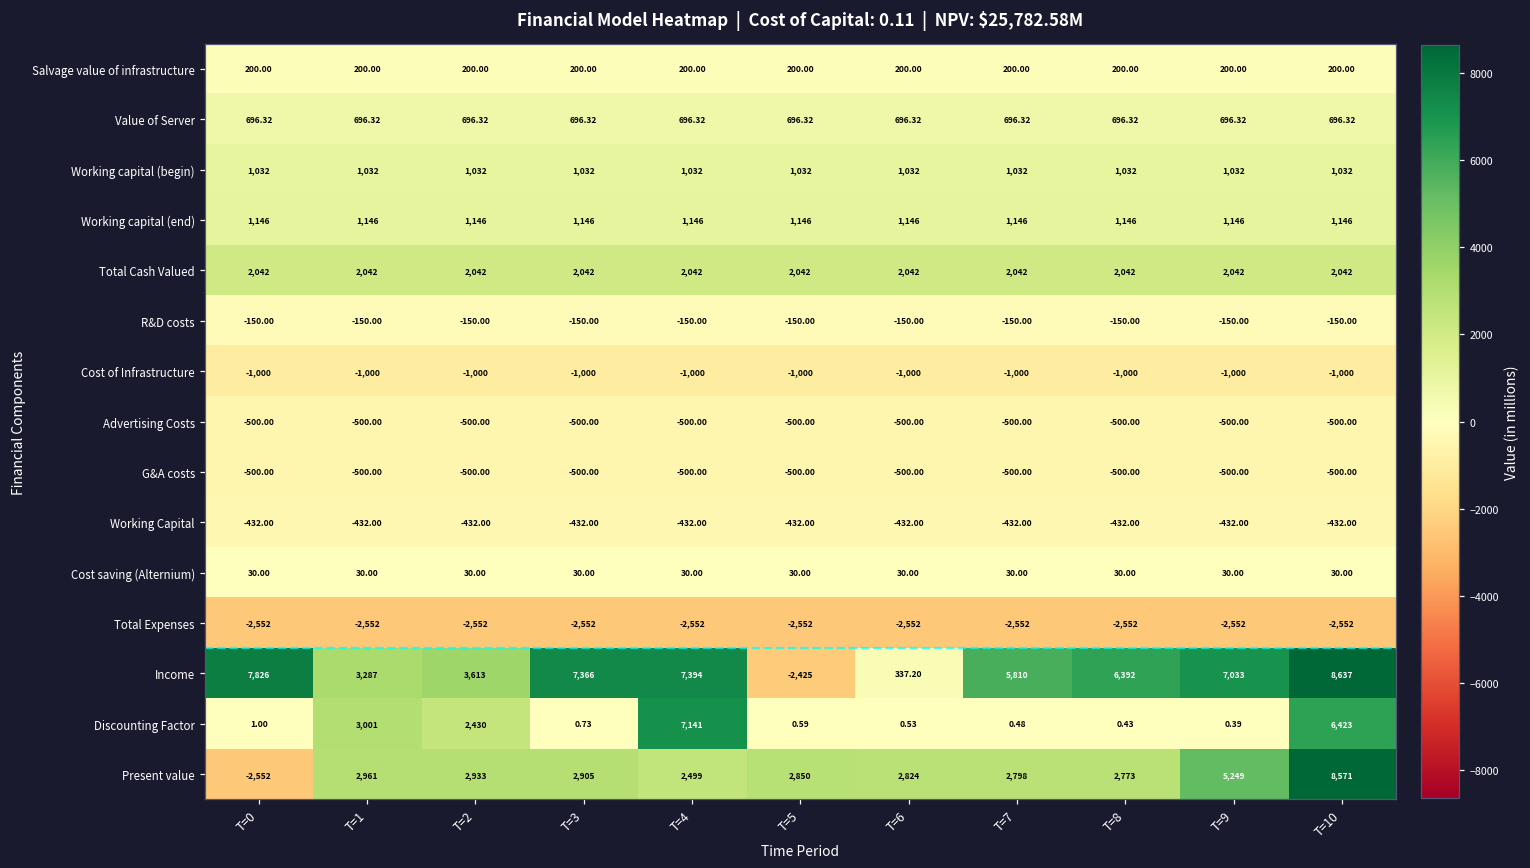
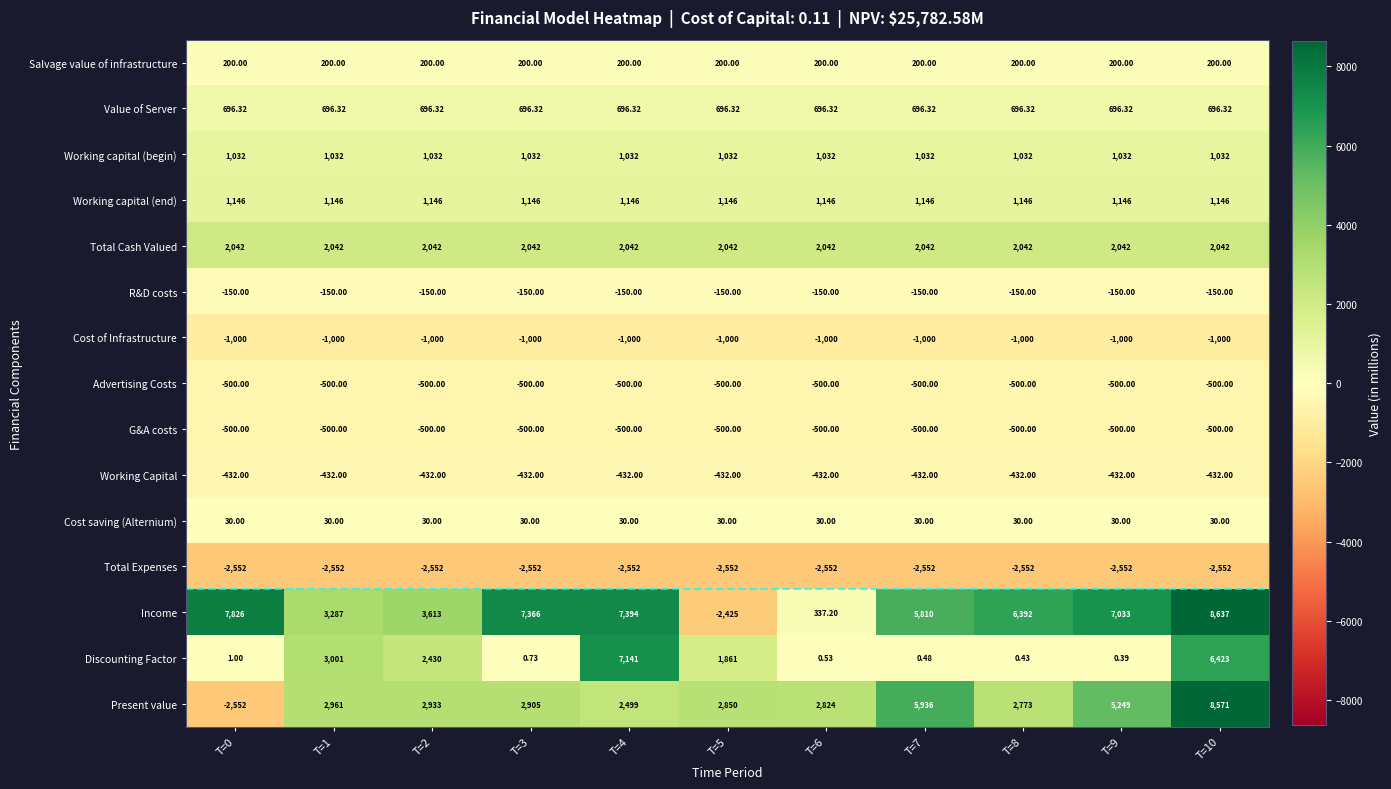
  {
    "Salvage value of infrastructure": {
      "T=0": "200.00",
      "T=1": "200.00",
      "T=2": "200.00",
      "T=3": "200.00",
      "T=4": "200.00",
      "T=5": "200.00",
      "T=6": "200.00",
      "T=7": "200.00",
      "T=8": "200.00",
      "T=9": "200.00",
      "T=10": "200.00"
    },
    "Value of Server": {
      "T=0": "696.32",
      "T=1": "696.32",
      "T=2": "696.32",
      "T=3": "696.32",
      "T=4": "696.32",
      "T=5": "696.32",
      "T=6": "696.32",
      "T=7": "696.32",
      "T=8": "696.32",
      "T=9": "696.32",
      "T=10": "696.32"
    },
    "Working capital (begin)": {
      "T=0": "1,032",
      "T=1": "1,032",
      "T=2": "1,032",
      "T=3": "1,032",
      "T=4": "1,032",
      "T=5": "1,032",
      "T=6": "1,032",
      "T=7": "1,032",
      "T=8": "1,032",
      "T=9": "1,032",
      "T=10": "1,032"
    },
    "Working capital (end)": {
      "T=0": "1,146",
      "T=1": "1,146",
      "T=2": "1,146",
      "T=3": "1,146",
      "T=4": "1,146",
      "T=5": "1,146",
      "T=6": "1,146",
      "T=7": "1,146",
      "T=8": "1,146",
      "T=9": "1,146",
      "T=10": "1,146"
    },
    "Total Cash Valued": {
      "T=0": "2,042",
      "T=1": "2,042",
      "T=2": "2,042",
      "T=3": "2,042",
      "T=4": "2,042",
      "T=5": "2,042",
      "T=6": "2,042",
      "T=7": "2,042",
      "T=8": "2,042",
      "T=9": "2,042",
      "T=10": "2,042"
    },
    "R&D costs": {
      "T=0": "-150.00",
      "T=1": "-150.00",
      "T=2": "-150.00",
      "T=3": "-150.00",
      "T=4": "-150.00",
      "T=5": "-150.00",
      "T=6": "-150.00",
      "T=7": "-150.00",
      "T=8": "-150.00",
      "T=9": "-150.00",
      "T=10": "-150.00"
    },
    "Cost of Infrastructure": {
      "T=0": "-1,000",
      "T=1": "-1,000",
      "T=2": "-1,000",
      "T=3": "-1,000",
      "T=4": "-1,000",
      "T=5": "-1,000",
      "T=6": "-1,000",
      "T=7": "-1,000",
      "T=8": "-1,000",
      "T=9": "-1,000",
      "T=10": "-1,000"
    },
    "Advertising Costs": {
      "T=0": "-500.00",
      "T=1": "-500.00",
      "T=2": "-500.00",
      "T=3": "-500.00",
      "T=4": "-500.00",
      "T=5": "-500.00",
      "T=6": "-500.00",
      "T=7": "-500.00",
      "T=8": "-500.00",
      "T=9": "-500.00",
      "T=10": "-500.00"
    },
    "G&A costs": {
      "T=0": "-500.00",
      "T=1": "-500.00",
      "T=2": "-500.00",
      "T=3": "-500.00",
      "T=4": "-500.00",
      "T=5": "-500.00",
      "T=6": "-500.00",
      "T=7": "-500.00",
      "T=8": "-500.00",
      "T=9": "-500.00",
      "T=10": "-500.00"
    },
    "Working Capital": {
      "T=0": "-432.00",
      "T=1": "-432.00",
      "T=2": "-432.00",
      "T=3": "-432.00",
      "T=4": "-432.00",
      "T=5": "-432.00",
      "T=6": "-432.00",
      "T=7": "-432.00",
      "T=8": "-432.00",
      "T=9": "-432.00",
      "T=10": "-432.00"
    },
    "Cost saving (Alternium)": {
      "T=0": "30.00",
      "T=1": "30.00",
      "T=2": "30.00",
      "T=3": "30.00",
      "T=4": "30.00",
      "T=5": "30.00",
      "T=6": "30.00",
      "T=7": "30.00",
      "T=8": "30.00",
      "T=9": "30.00",
      "T=10": "30.00"
    },
    "Total Expenses": {
      "T=0": "-2,552",
      "T=1": "-2,552",
      "T=2": "-2,552",
      "T=3": "-2,552",
      "T=4": "-2,552",
      "T=5": "-2,552",
      "T=6": "-2,552",
      "T=7": "-2,552",
      "T=8": "-2,552",
      "T=9": "-2,552",
      "T=10": "-2,552"
    },
    "Income": {
      "T=0": "7,826",
      "T=1": "3,287",
      "T=2": "3,613",
      "T=3": "7,366",
      "T=4": "7,394",
      "T=5": "-2,425",
      "T=6": "337.20",
      "T=7": "5,810",
      "T=8": "6,392",
      "T=9": "7,033",
      "T=10": "8,637"
    },
    "Discounting Factor": {
      "T=0": "1.00",
      "T=1": "3,001",
      "T=2": "2,430",
      "T=3": "0.73",
      "T=4": "7,141",
-     "T=5": "0.59",
+     "T=5": "1,861",
      "T=6": "0.53",
      "T=7": "0.48",
      "T=8": "0.43",
      "T=9": "0.39",
      "T=10": "6,423"
    },
    "Present value": {
      "T=0": "-2,552",
      "T=1": "2,961",
      "T=2": "2,933",
      "T=3": "2,905",
      "T=4": "2,499",
      "T=5": "2,850",
      "T=6": "2,824",
-     "T=7": "2,798",
+     "T=7": "5,936",
      "T=8": "2,773",
      "T=9": "5,249",
      "T=10": "8,571"
    }
  }
